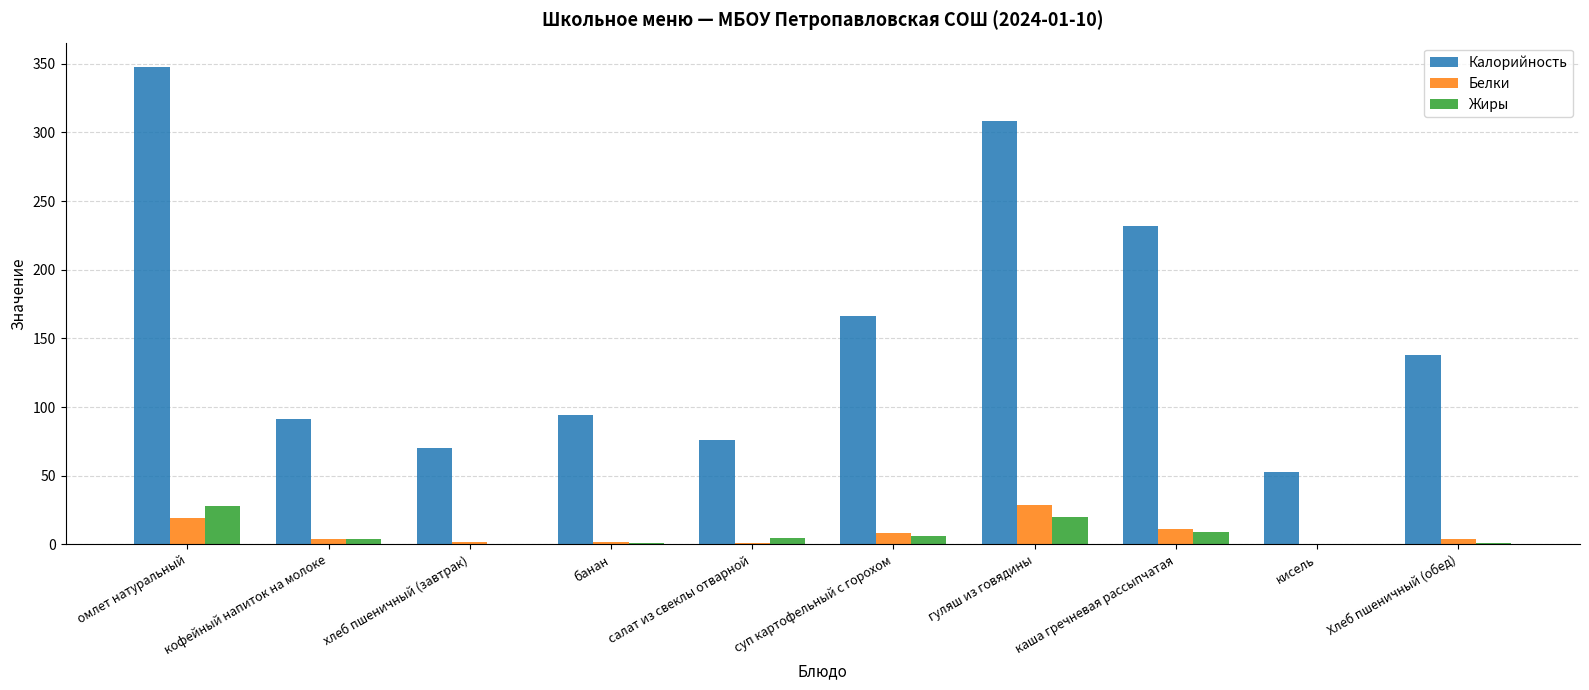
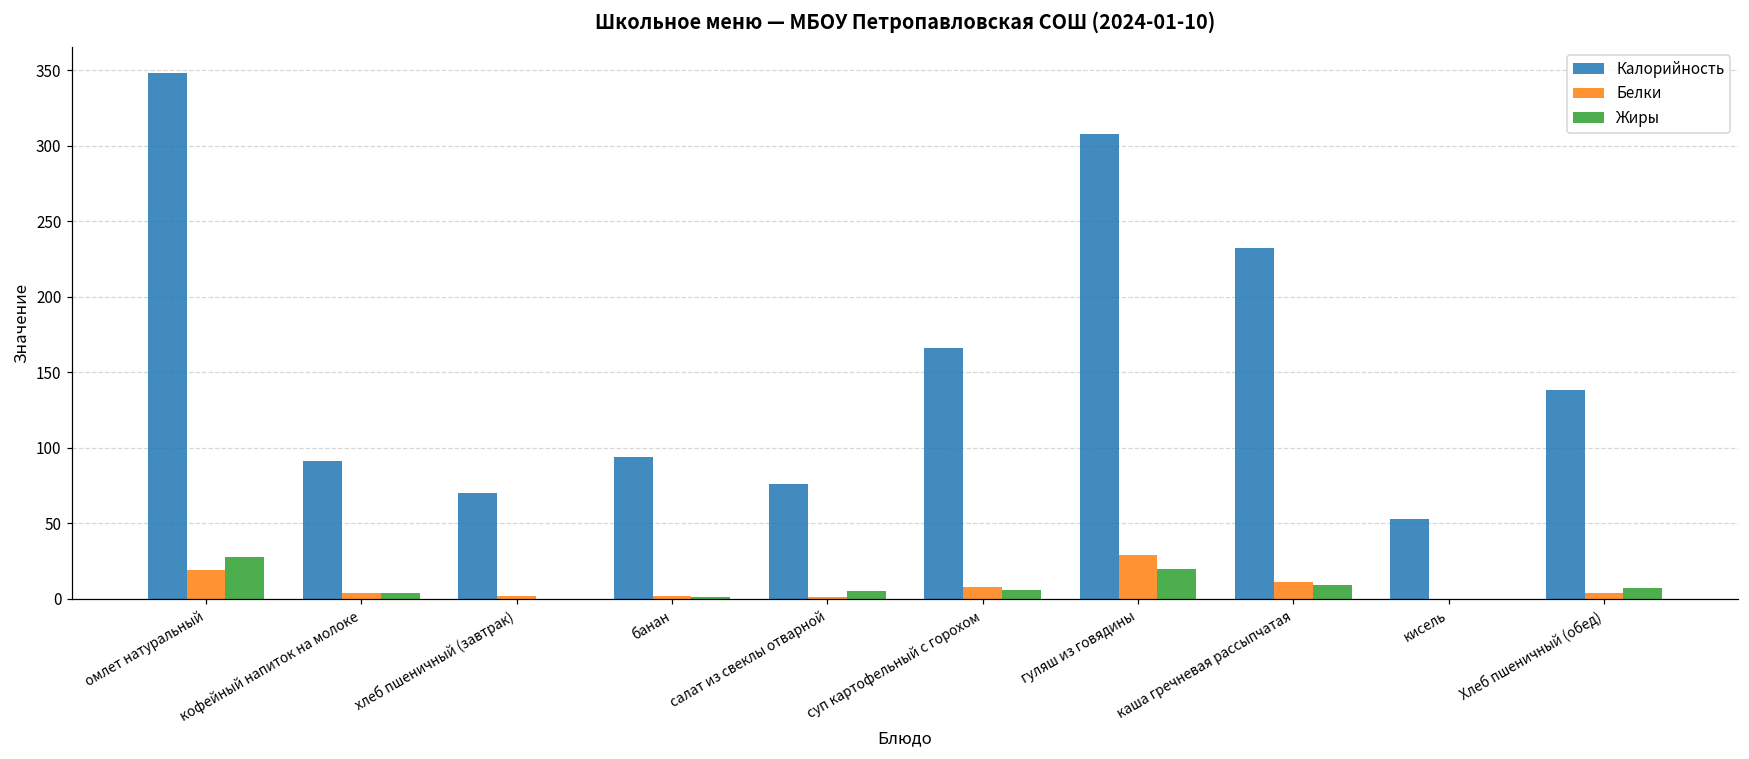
  {
    "Калорийность": {
      "омлет натуральный": 348,
      "кофейный напиток на молоке": 91,
      "хлеб пшеничный (завтрак)": 70,
      "банан": 94,
      "салат из свеклы отварной": 76,
      "суп картофельный с горохом": 166,
      "гуляш из говядины": 308,
      "каша гречневая рассыпчатая": 232,
      "кисель": 53,
      "Хлеб пшеничный (обед)": 138
    },
    "Белки": {
      "омлет натуральный": 19,
      "кофейный напиток на молоке": 4,
      "хлеб пшеничный (завтрак)": 2,
      "банан": 2,
      "суп картофельный с горохом": 8,
      "гуляш из говядины": 29,
      "каша гречневая рассыпчатая": 11,
      "кисель": 0,
      "Хлеб пшеничный (обед)": 4
    },
    "Жиры": {
      "омлет натуральный": 28,
      "кофейный напиток на молоке": 4,
      "хлеб пшеничный (завтрак)": 0,
      "салат из свеклы отварной": 5,
      "суп картофельный с горохом": 6,
      "гуляш из говядины": 20,
      "каша гречневая рассыпчатая": 9,
      "кисель": 0,
-     "Хлеб пшеничный (обед)": 1
+     "Хлеб пшеничный (обед)": 7
    }
  }
